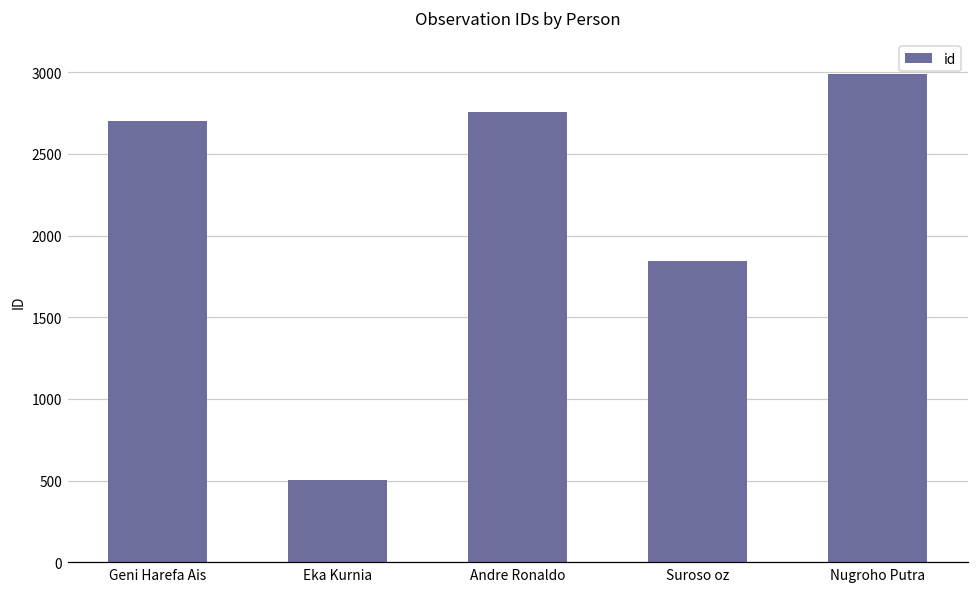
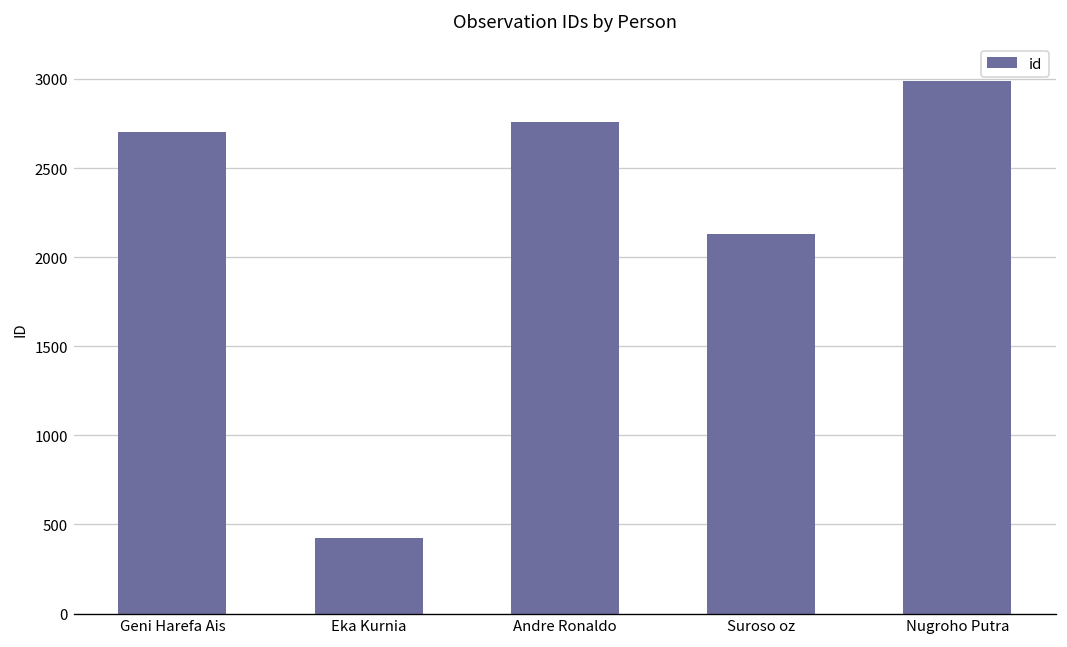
  {
    "Geni Harefa Ais": 2700,
-   "Eka Kurnia": 510,
+   "Eka Kurnia": 420,
    "Andre Ronaldo": 2760,
-   "Suroso oz": 1840,
+   "Suroso oz": 2130,
    "Nugroho Putra": 2990
  }
